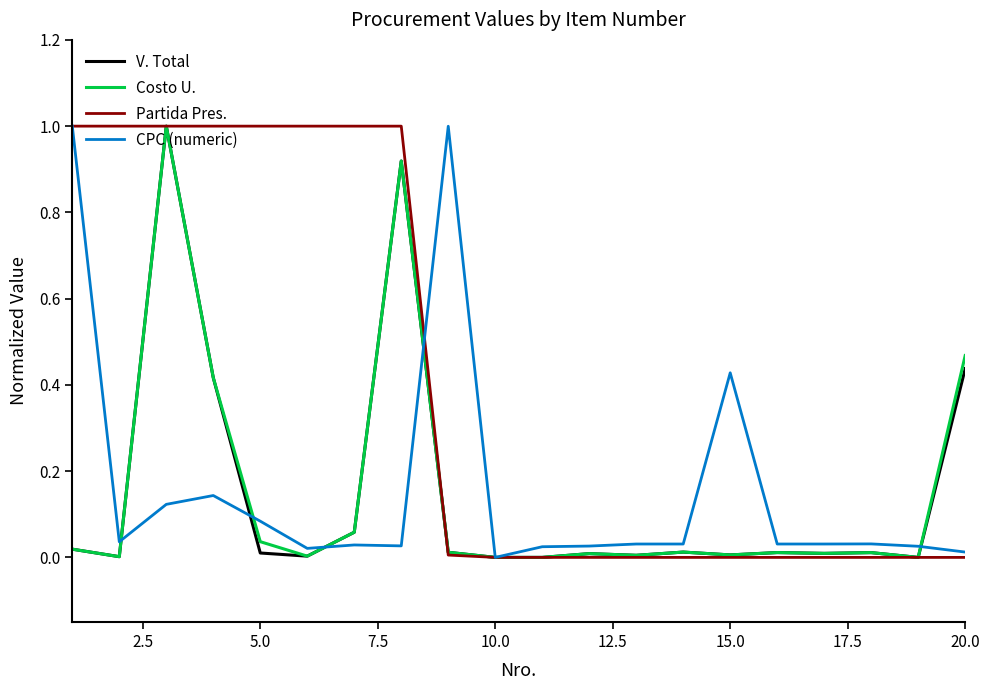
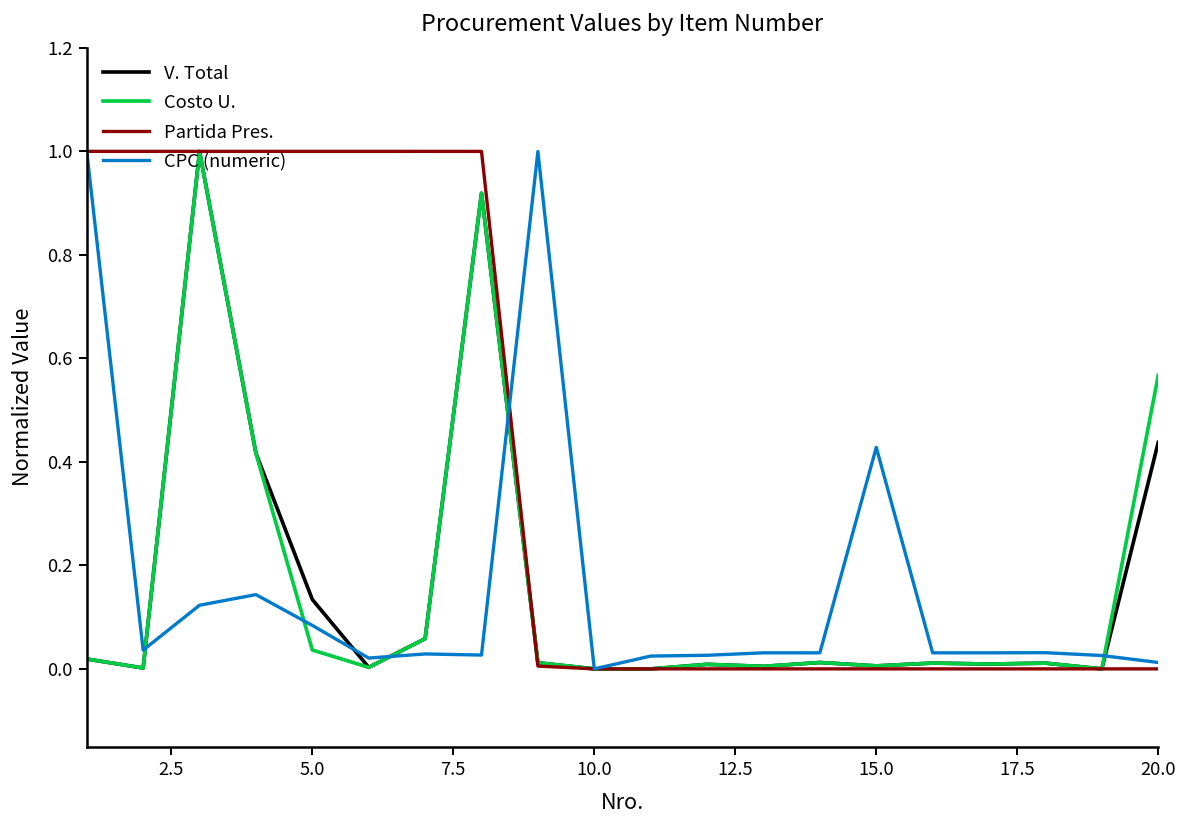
  {
    "V. Total": {
-     "5.0": 0.01,
+     "5.0": 0.13,
      "20.0": 0.44
    },
    "Costo U.": {
      "5.0": 0.04,
-     "20.0": 0.47
+     "20.0": 0.57
    },
    "Partida Pres.": {
      "5.0": 1.00,
      "20.0": 0.00
    },
    "CPC (numeric)": {
      "5.0": 0.08,
      "15.0": 0.43,
      "20.0": 0.01
    }
  }
